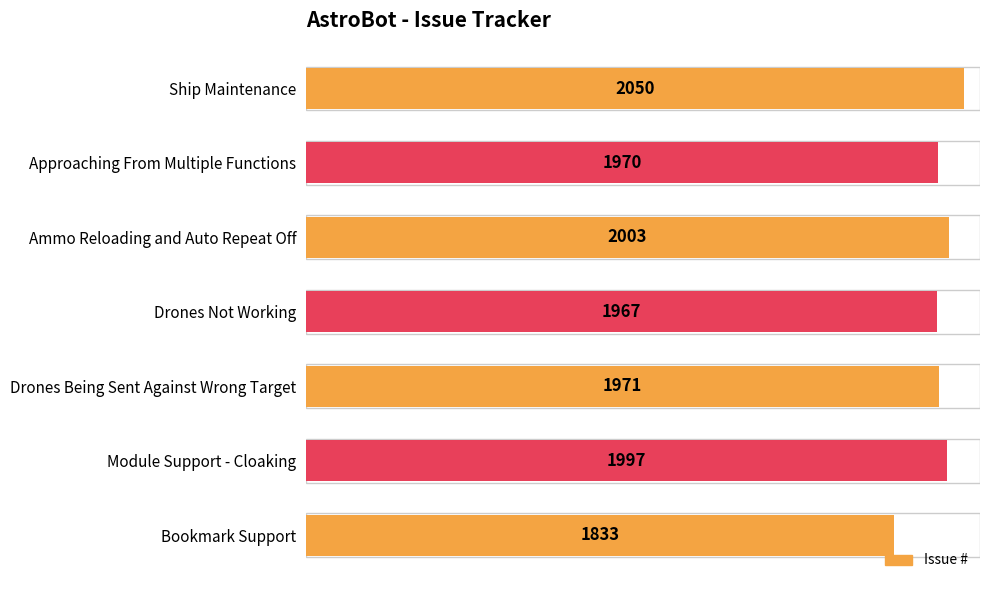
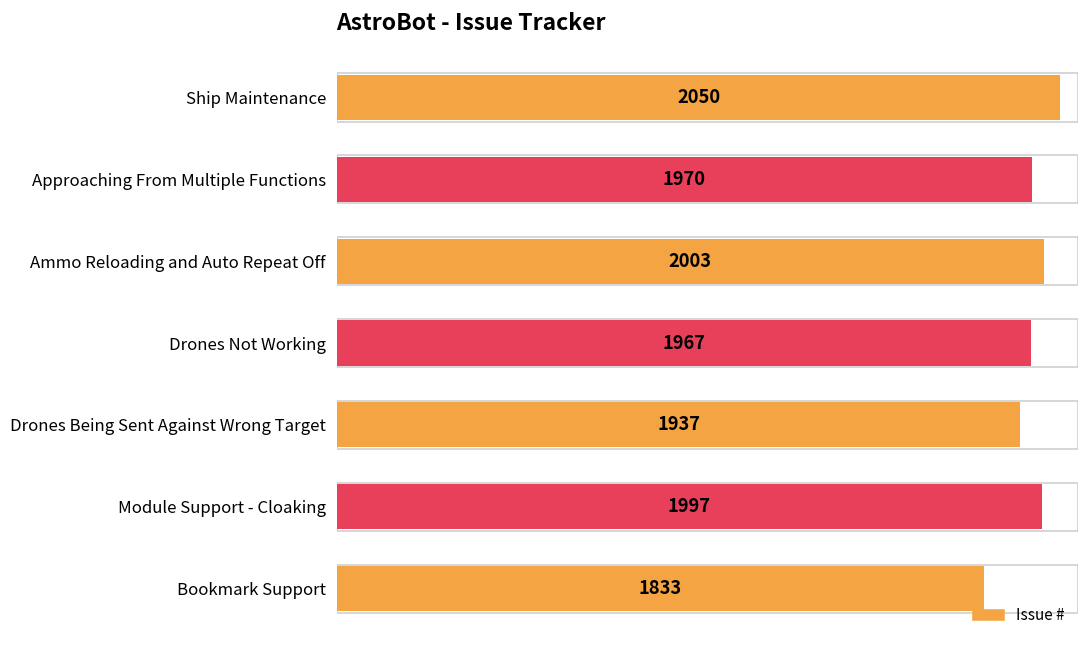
  {
    "Ship Maintenance": 2050,
    "Approaching From Multiple Functions": 1970,
    "Ammo Reloading and Auto Repeat Off": 2003,
    "Drones Not Working": 1967,
-   "Drones Being Sent Against Wrong Target": 1971,
+   "Drones Being Sent Against Wrong Target": 1937,
    "Module Support - Cloaking": 1997,
    "Bookmark Support": 1833
  }
